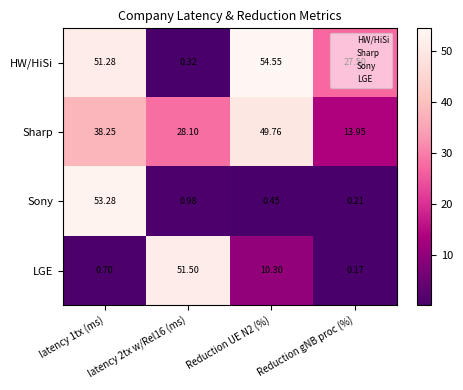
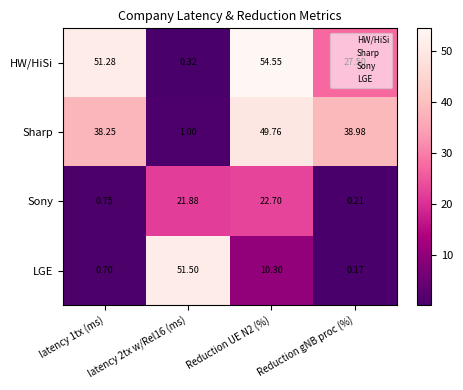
  {
    "Sharp": {
-     "latency 2tx w/Rel16 (ms)": 28.10,
-     "Reduction gNB proc (%)": 13.95
+     "latency 2tx w/Rel16 (ms)": 1.00,
+     "Reduction gNB proc (%)": 38.98
    },
    "Sony": {
-     "latency 1tx (ms)": 53.28,
-     "latency 2tx w/Rel16 (ms)": 0.98,
-     "Reduction UE N2 (%)": 0.45
+     "latency 1tx (ms)": 0.75,
+     "latency 2tx w/Rel16 (ms)": 21.88,
+     "Reduction UE N2 (%)": 22.70
    }
  }
